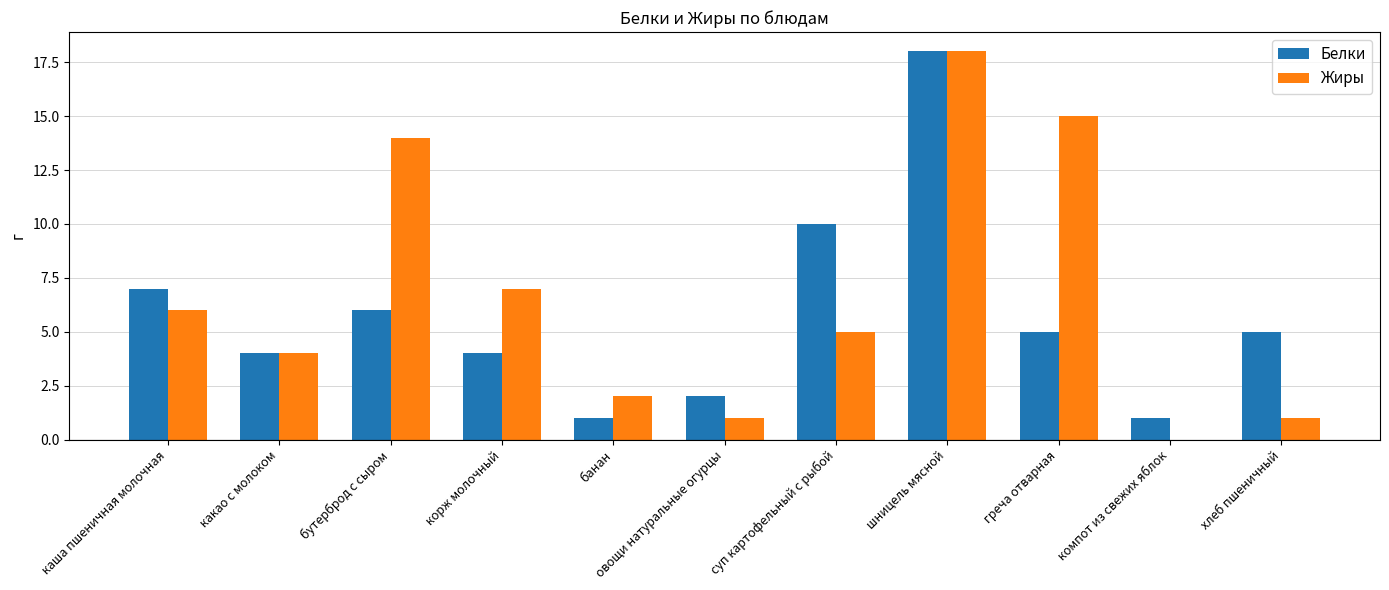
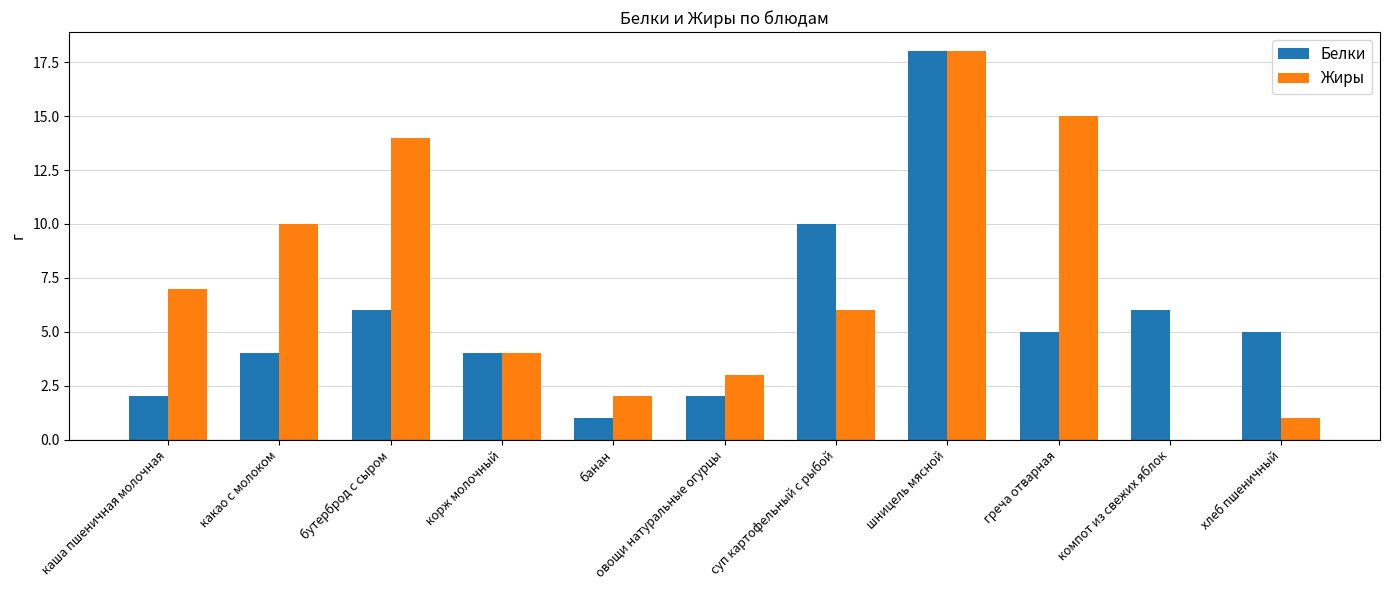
  {
    "Белки": {
-     "каша пшеничная молочная": 7,
+     "каша пшеничная молочная": 2,
      "какао с молоком": 4,
      "бутерброд с сыром": 6,
      "корж молочный": 4,
      "банан": 1,
      "овощи натуральные огурцы": 2,
      "суп картофельный с рыбой": 10,
      "шницель мясной": 18,
      "греча отварная": 5,
-     "компот из свежих яблок": 1,
+     "компот из свежих яблок": 6,
      "хлеб пшеничный": 5
    },
    "Жиры": {
-     "каша пшеничная молочная": 6,
-     "какао с молоком": 4,
+     "каша пшеничная молочная": 7,
+     "какао с молоком": 10,
      "бутерброд с сыром": 14,
-     "корж молочный": 7,
+     "корж молочный": 4,
      "банан": 2,
-     "овощи натуральные огурцы": 1,
-     "суп картофельный с рыбой": 5,
+     "овощи натуральные огурцы": 3,
+     "суп картофельный с рыбой": 6,
      "шницель мясной": 18,
      "греча отварная": 15,
      "компот из свежих яблок": 0,
      "хлеб пшеничный": 1
    }
  }
